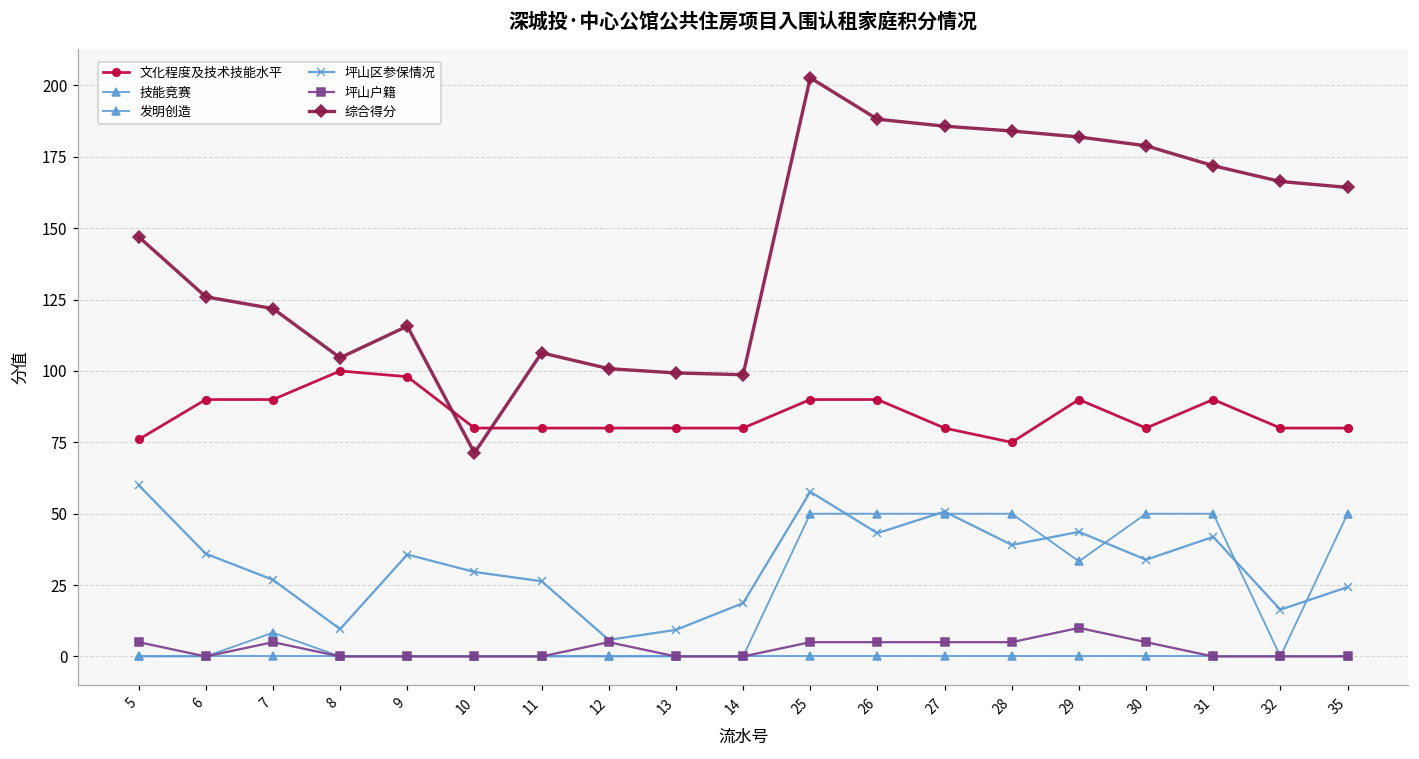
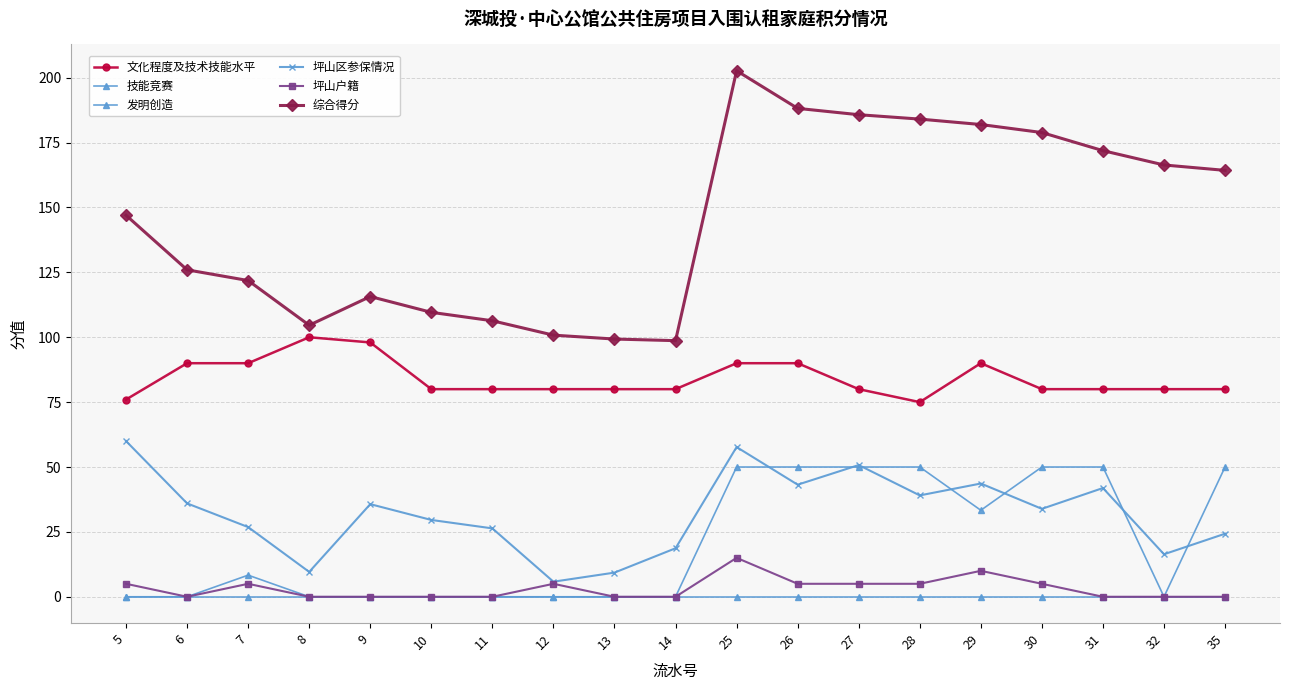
  {
    "文化程度及技术技能水平": {
      "5": 76,
      "6": 90,
      "7": 90,
      "8": 100,
      "9": 98,
      "10": 80,
      "11": 80,
      "12": 80,
      "13": 80,
      "14": 80,
      "25": 90,
      "26": 90,
      "27": 80,
      "28": 75,
      "29": 90,
      "30": 80,
-     "31": 90,
+     "31": 80,
      "32": 80,
      "35": 80
    },
    "坪山户籍": {
      "5": 5,
      "7": 5,
-     "25": 5,
+     "25": 15,
      "26": 5,
      "27": 5,
      "28": 5,
      "29": 10,
      "30": 5
    },
    "综合得分": {
      "5": 147,
      "6": 126,
      "7": 122,
      "8": 105,
      "9": 116,
-     "10": 71,
+     "10": 110,
      "11": 106,
      "12": 101,
      "13": 99,
      "14": 99,
      "25": 203,
      "26": 188,
      "27": 186,
      "28": 184,
      "29": 182,
      "30": 179,
      "31": 172,
      "32": 166,
      "35": 164
    }
  }
